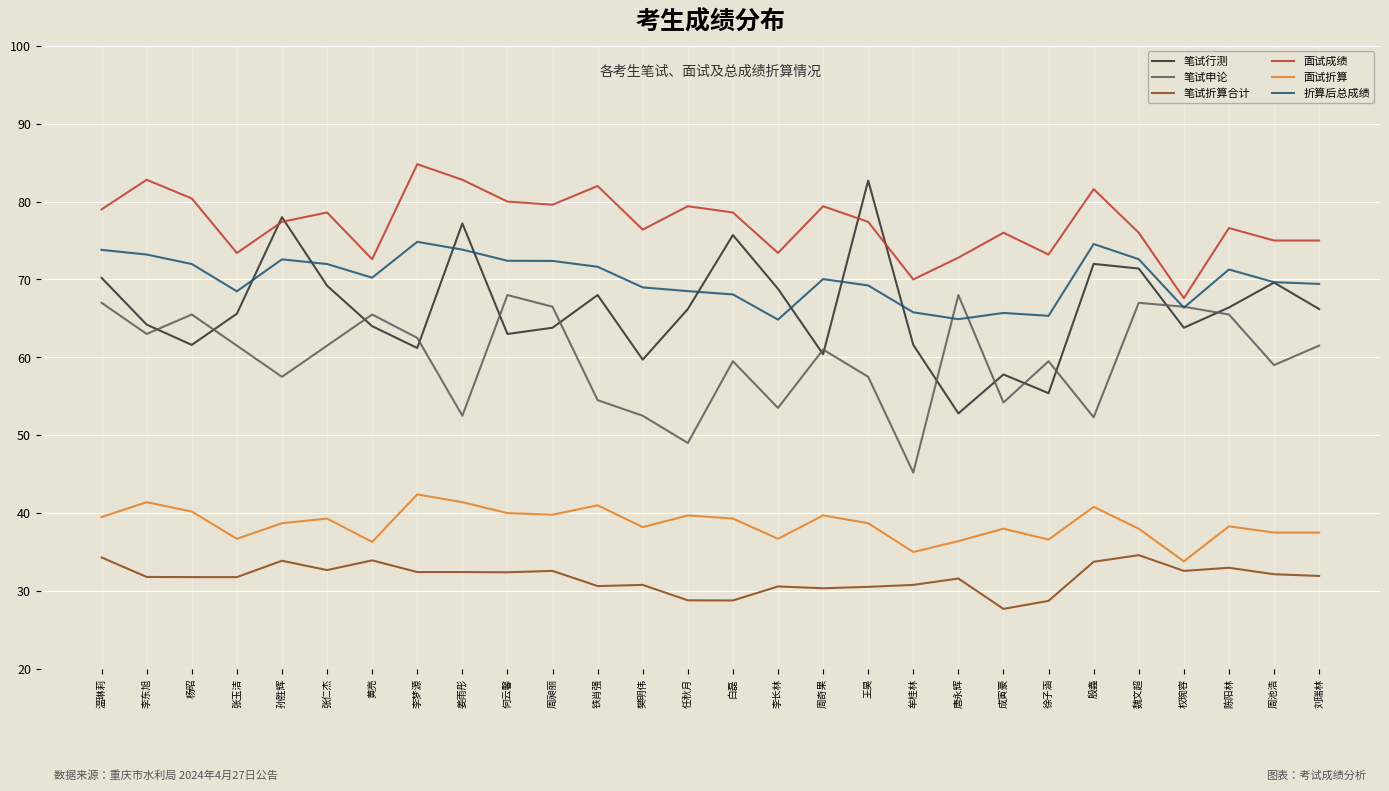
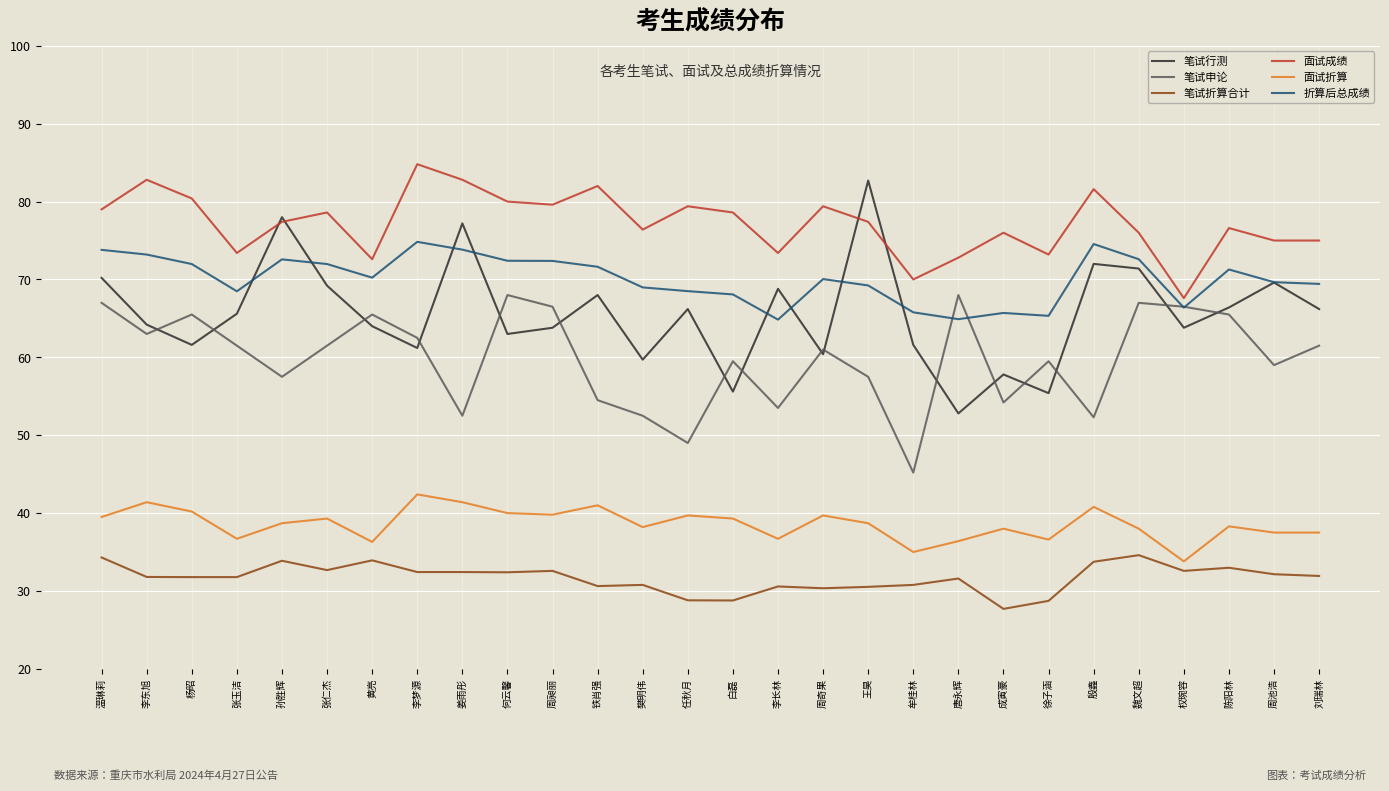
  {
    "笔试行测": {
      "温琳莉": 70,
      "李东旭": 64,
      "杨昭": 62,
      "张玉洁": 66,
      "孙胜辉": 78,
      "张仁杰": 69,
      "黄亮": 64,
      "李梦源": 61,
      "姜雨彤": 77,
      "何云馨": 63,
      "周昶丽": 64,
      "铁肖强": 68,
      "樊明伟": 60,
      "任秋月": 66,
-     "白磊": 76,
+     "白磊": 56,
      "李长林": 69,
      "周奇果": 60,
      "王昊": 83,
      "牟桂林": 62,
      "唐永辉": 53,
      "成寅豪": 58,
      "徐子涵": 55,
      "殷鑫": 72,
      "魏文超": 71,
      "权琬容": 64,
      "陈阳林": 66,
      "刘瑞林": 66
    },
    "笔试申论": {
      "温琳莉": 67,
      "李东旭": 63,
      "杨昭": 66,
      "张玉洁": 62,
      "孙胜辉": 58,
      "张仁杰": 62,
      "黄亮": 66,
      "李梦源": 63,
      "姜雨彤": 53,
      "何云馨": 68,
      "周昶丽": 67,
      "铁肖强": 55,
      "樊明伟": 53,
      "任秋月": 49,
      "白磊": 60,
      "李长林": 54,
      "周奇果": 61,
      "王昊": 58,
      "牟桂林": 45,
      "唐永辉": 68,
      "成寅豪": 54,
      "徐子涵": 60,
      "殷鑫": 52,
      "魏文超": 67,
      "陈阳林": 66,
      "周池浩": 59,
      "刘瑞林": 62
    },
    "面试折算": {
      "温琳莉": 40,
      "李东旭": 41,
      "杨昭": 40,
      "张玉洁": 37,
      "孙胜辉": 39,
      "张仁杰": 39,
      "黄亮": 36,
      "李梦源": 42,
      "姜雨彤": 41,
      "何云馨": 40,
      "周昶丽": 40,
      "铁肖强": 41,
      "樊明伟": 38,
      "任秋月": 40,
      "白磊": 39,
      "李长林": 37,
      "周奇果": 40,
      "王昊": 39,
      "牟桂林": 35,
      "唐永辉": 36,
      "成寅豪": 38,
      "徐子涵": 37,
      "殷鑫": 41,
      "魏文超": 38,
      "权琬容": 34,
      "陈阳林": 38,
      "周池浩": 38,
      "刘瑞林": 38
    },
    "折算后总成绩": {
      "温琳莉": 74,
      "李东旭": 73,
      "杨昭": 72,
      "张玉洁": 68,
      "孙胜辉": 73,
      "张仁杰": 72,
      "黄亮": 70,
      "李梦源": 75,
      "姜雨彤": 74,
      "何云馨": 72,
      "周昶丽": 72,
      "铁肖强": 72,
      "樊明伟": 69,
      "任秋月": 69,
      "白磊": 68,
      "李长林": 65,
      "周奇果": 70,
      "王昊": 69,
      "牟桂林": 66,
      "唐永辉": 65,
      "成寅豪": 66,
      "徐子涵": 65,
      "殷鑫": 75,
      "魏文超": 73,
      "陈阳林": 71,
      "刘瑞林": 69
    }
  }
